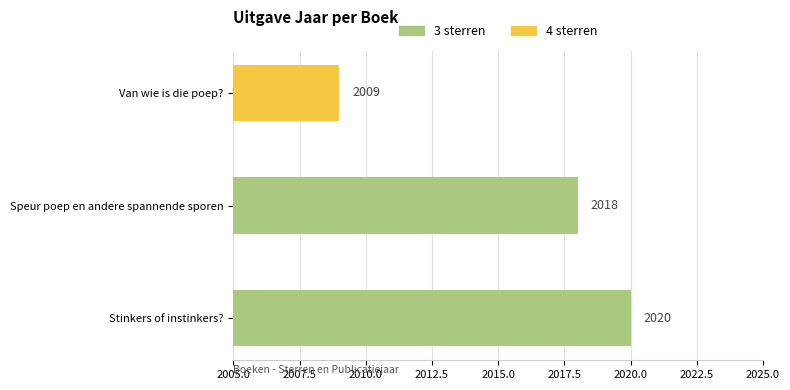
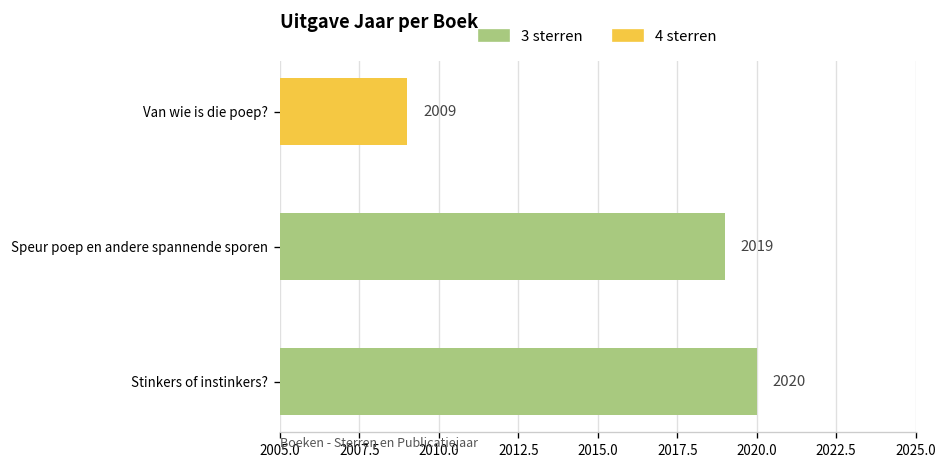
  {
    "Van wie is die poep?": 2009,
-   "Speur poep en andere spannende sporen": 2018,
+   "Speur poep en andere spannende sporen": 2019,
    "Stinkers of instinkers?": 2020
  }
